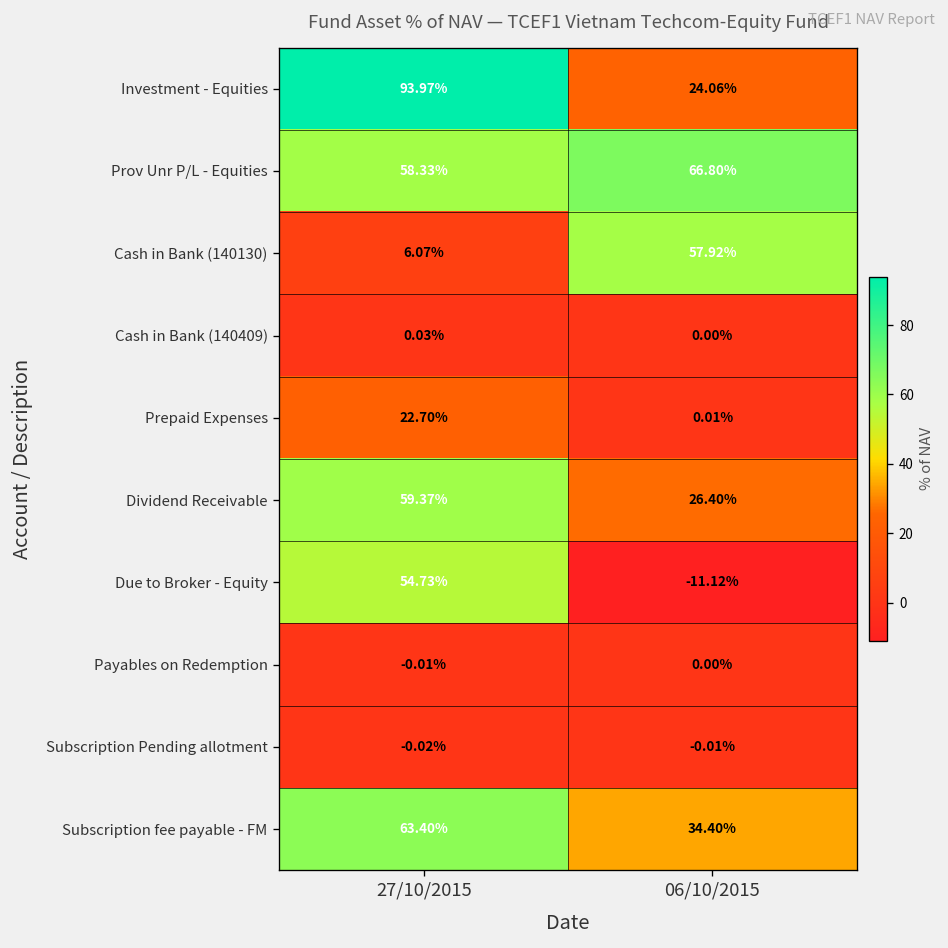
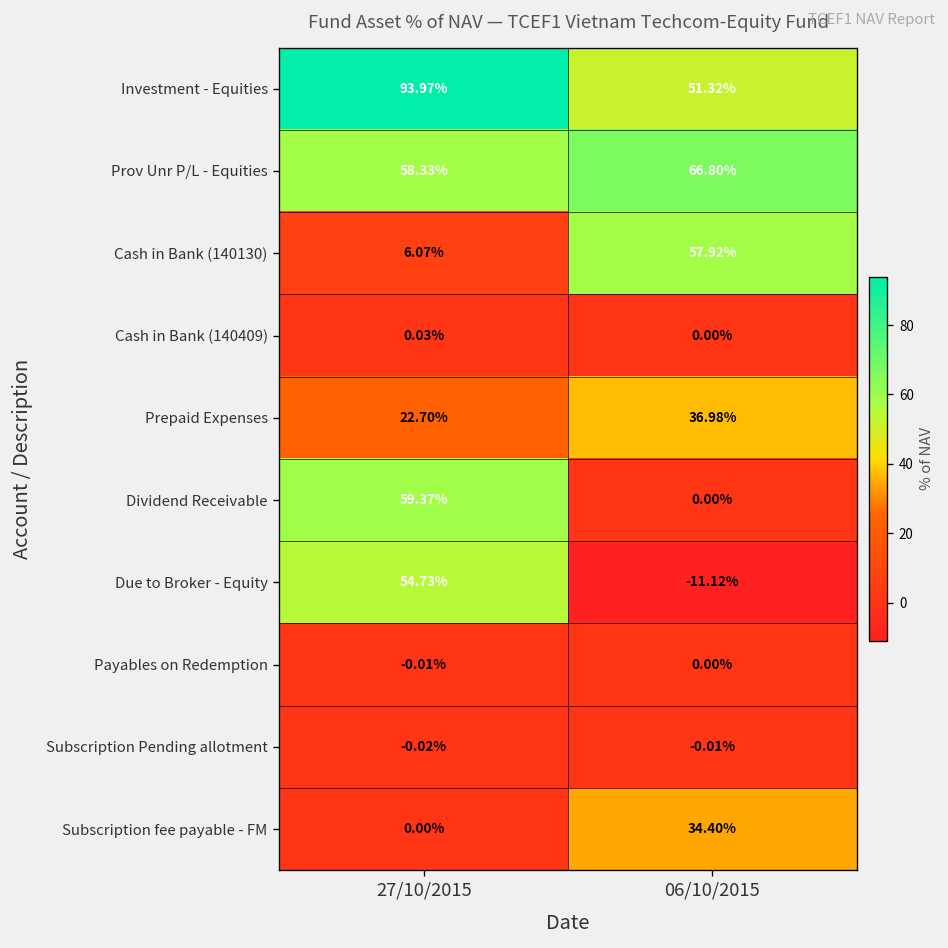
  {
    "Investment - Equities": {
      "27/10/2015": "93.97%",
-     "06/10/2015": "24.06%"
+     "06/10/2015": "51.32%"
    },
    "Prov Unr P/L - Equities": {
      "27/10/2015": "58.33%",
      "06/10/2015": "66.80%"
    },
    "Cash in Bank (140130)": {
      "27/10/2015": "6.07%",
      "06/10/2015": "57.92%"
    },
    "Cash in Bank (140409)": {
      "27/10/2015": "0.03%",
      "06/10/2015": "0.00%"
    },
    "Prepaid Expenses": {
      "27/10/2015": "22.70%",
-     "06/10/2015": "0.01%"
+     "06/10/2015": "36.98%"
    },
    "Dividend Receivable": {
      "27/10/2015": "59.37%",
-     "06/10/2015": "26.40%"
+     "06/10/2015": "0.00%"
    },
    "Due to Broker - Equity": {
      "27/10/2015": "54.73%",
      "06/10/2015": "-11.12%"
    },
    "Payables on Redemption": {
      "27/10/2015": "-0.01%",
      "06/10/2015": "0.00%"
    },
    "Subscription Pending allotment": {
      "27/10/2015": "-0.02%",
      "06/10/2015": "-0.01%"
    },
    "Subscription fee payable - FM": {
-     "27/10/2015": "63.40%",
+     "27/10/2015": "0.00%",
      "06/10/2015": "34.40%"
    }
  }
